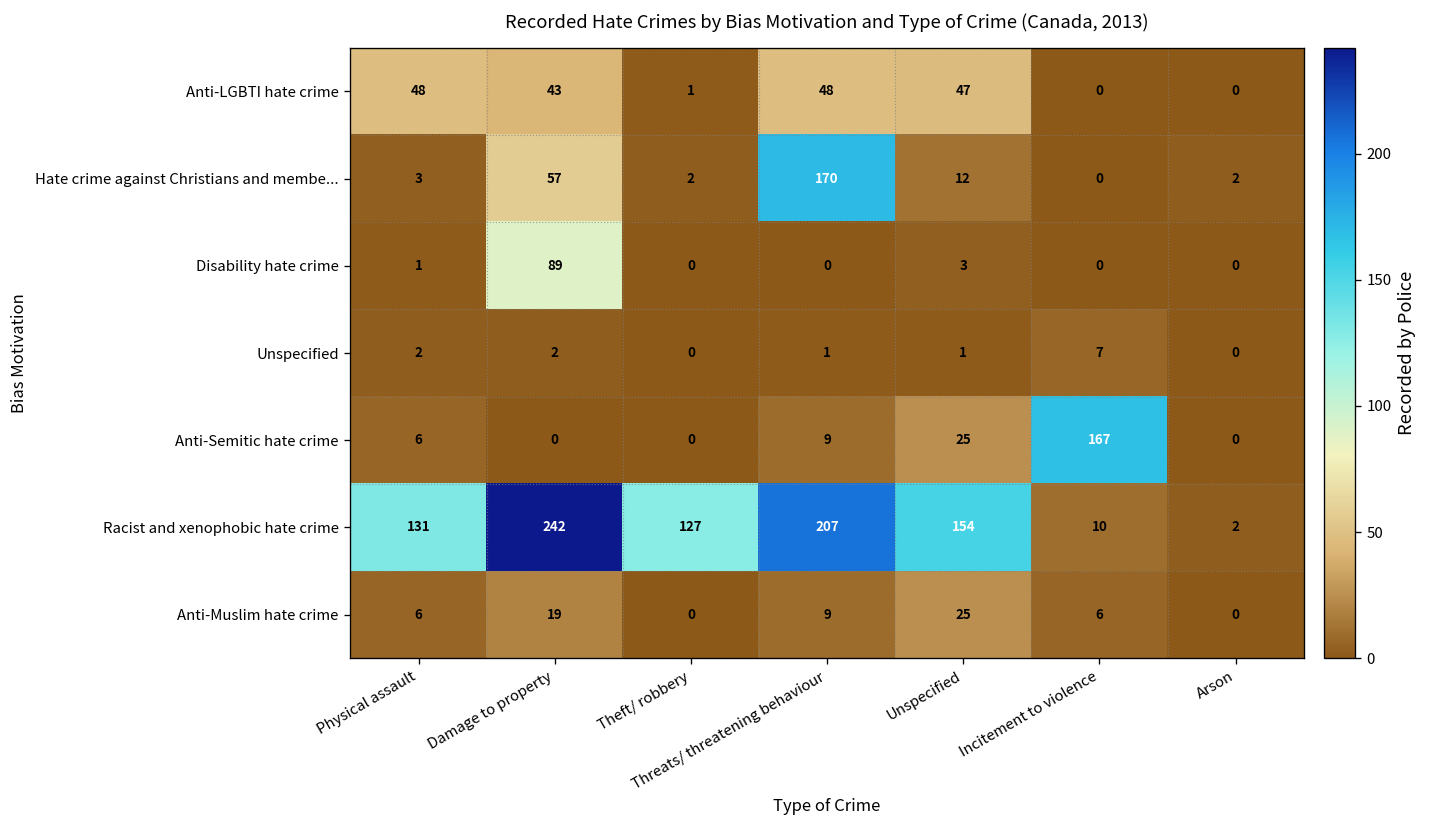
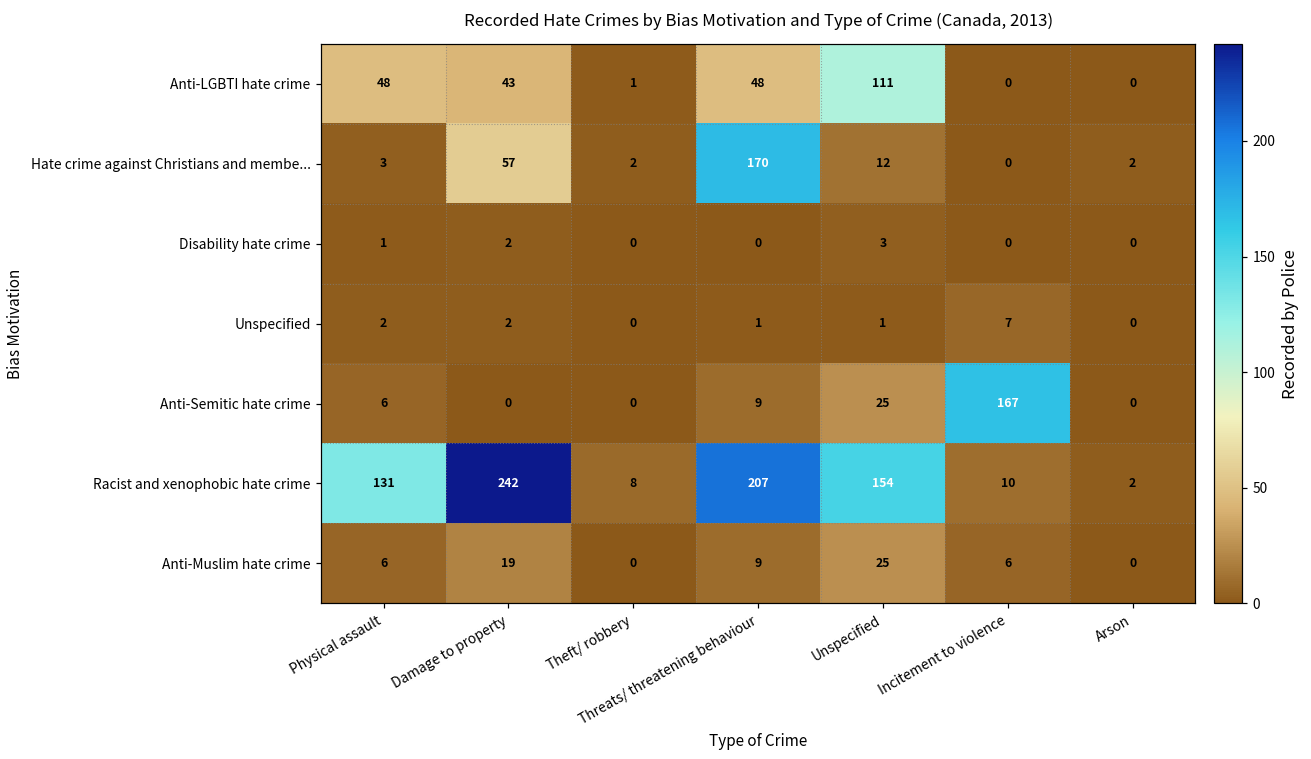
  {
    "Anti-LGBTI hate crime": {
      "Physical assault": 48,
      "Damage to property": 43,
      "Theft/ robbery": 1,
      "Threats/ threatening behaviour": 48,
-     "Unspecified": 47,
+     "Unspecified": 111,
      "Incitement to violence": 0,
      "Arson": 0
    },
    "Hate crime against Christians and membe...": {
      "Physical assault": 3,
      "Damage to property": 57,
      "Theft/ robbery": 2,
      "Threats/ threatening behaviour": 170,
      "Unspecified": 12,
      "Incitement to violence": 0,
      "Arson": 2
    },
    "Disability hate crime": {
      "Physical assault": 1,
-     "Damage to property": 89,
+     "Damage to property": 2,
      "Theft/ robbery": 0,
      "Threats/ threatening behaviour": 0,
      "Unspecified": 3,
      "Incitement to violence": 0,
      "Arson": 0
    },
    "Unspecified": {
      "Physical assault": 2,
      "Damage to property": 2,
      "Theft/ robbery": 0,
      "Threats/ threatening behaviour": 1,
      "Unspecified": 1,
      "Incitement to violence": 7,
      "Arson": 0
    },
    "Anti-Semitic hate crime": {
      "Physical assault": 6,
      "Damage to property": 0,
      "Theft/ robbery": 0,
      "Threats/ threatening behaviour": 9,
      "Unspecified": 25,
      "Incitement to violence": 167,
      "Arson": 0
    },
    "Racist and xenophobic hate crime": {
      "Physical assault": 131,
      "Damage to property": 242,
-     "Theft/ robbery": 127,
+     "Theft/ robbery": 8,
      "Threats/ threatening behaviour": 207,
      "Unspecified": 154,
      "Incitement to violence": 10,
      "Arson": 2
    },
    "Anti-Muslim hate crime": {
      "Physical assault": 6,
      "Damage to property": 19,
      "Theft/ robbery": 0,
      "Threats/ threatening behaviour": 9,
      "Unspecified": 25,
      "Incitement to violence": 6,
      "Arson": 0
    }
  }
